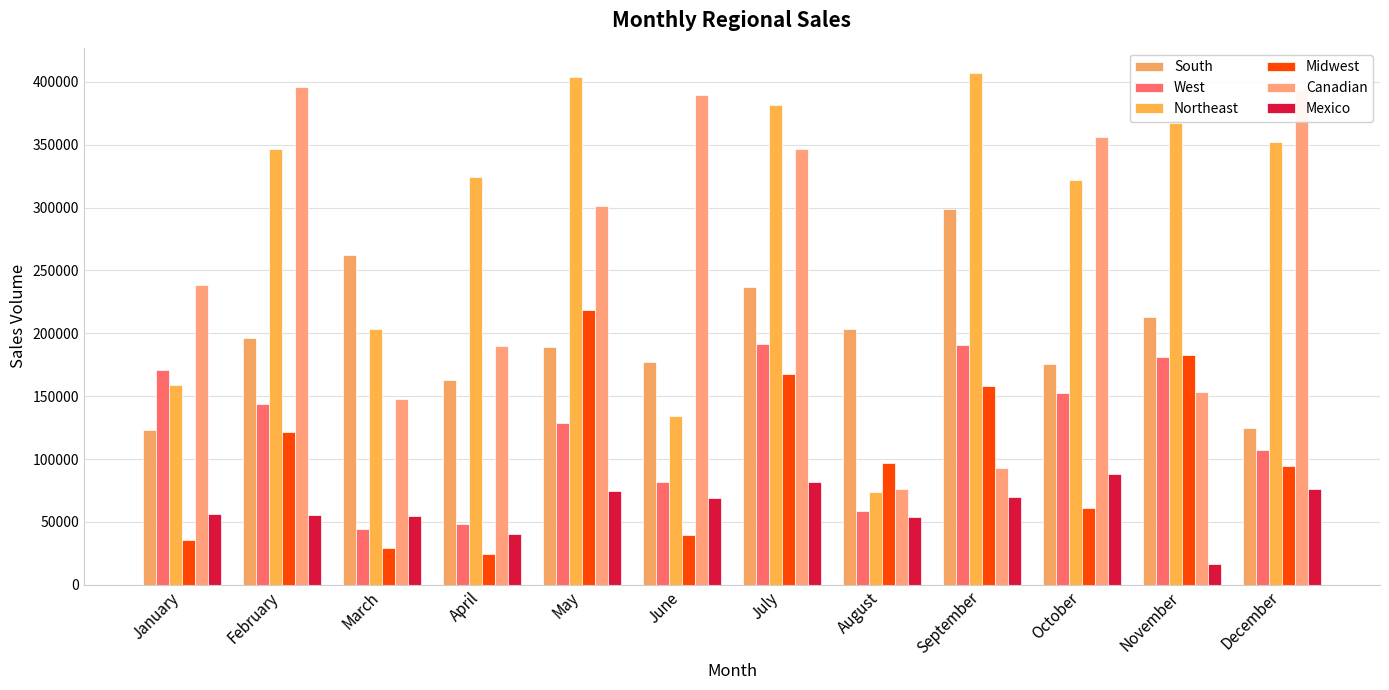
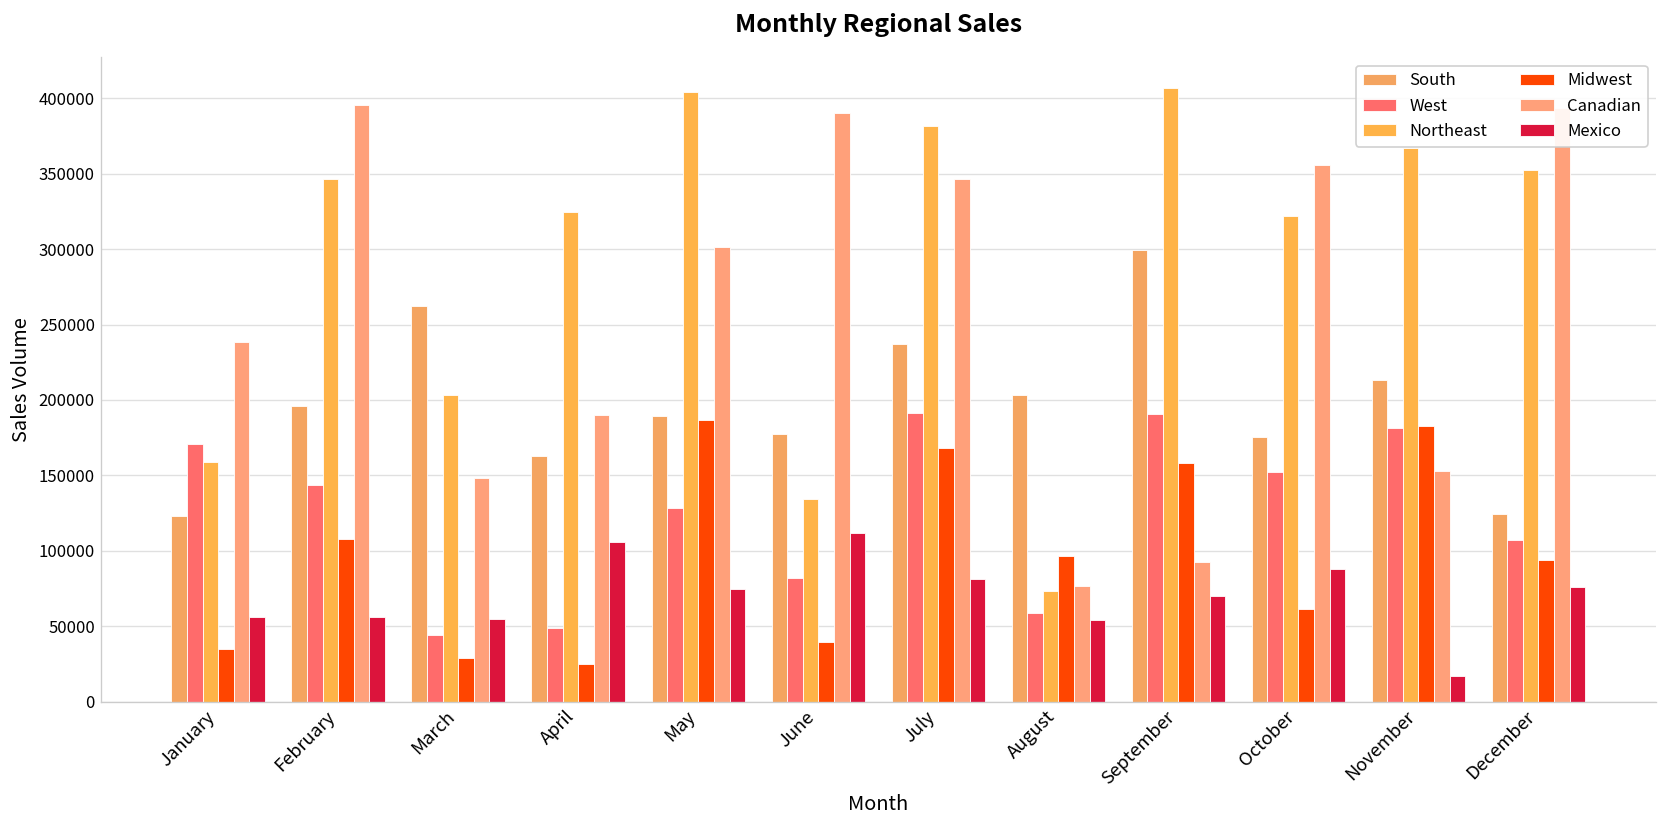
  {
    "Midwest": {
      "January": 35000,
-     "February": 121000,
+     "February": 108000,
      "March": 29000,
      "April": 25000,
-     "May": 219000,
+     "May": 187000,
      "June": 40000,
      "July": 168000,
      "August": 97000,
      "September": 158000,
      "October": 61000,
      "November": 183000,
      "December": 94000
    },
    "Mexico": {
      "January": 56000,
      "February": 56000,
      "March": 55000,
-     "April": 41000,
+     "April": 106000,
      "May": 75000,
-     "June": 69000,
+     "June": 112000,
      "July": 82000,
      "August": 54000,
      "September": 70000,
      "October": 88000,
      "November": 17000,
      "December": 76000
    }
  }
